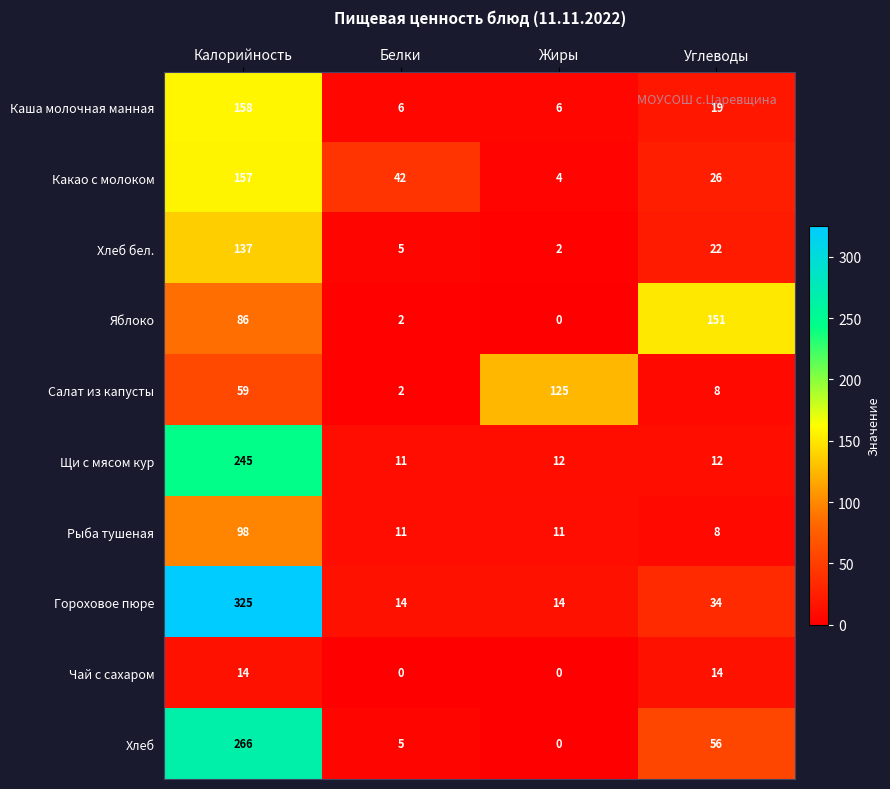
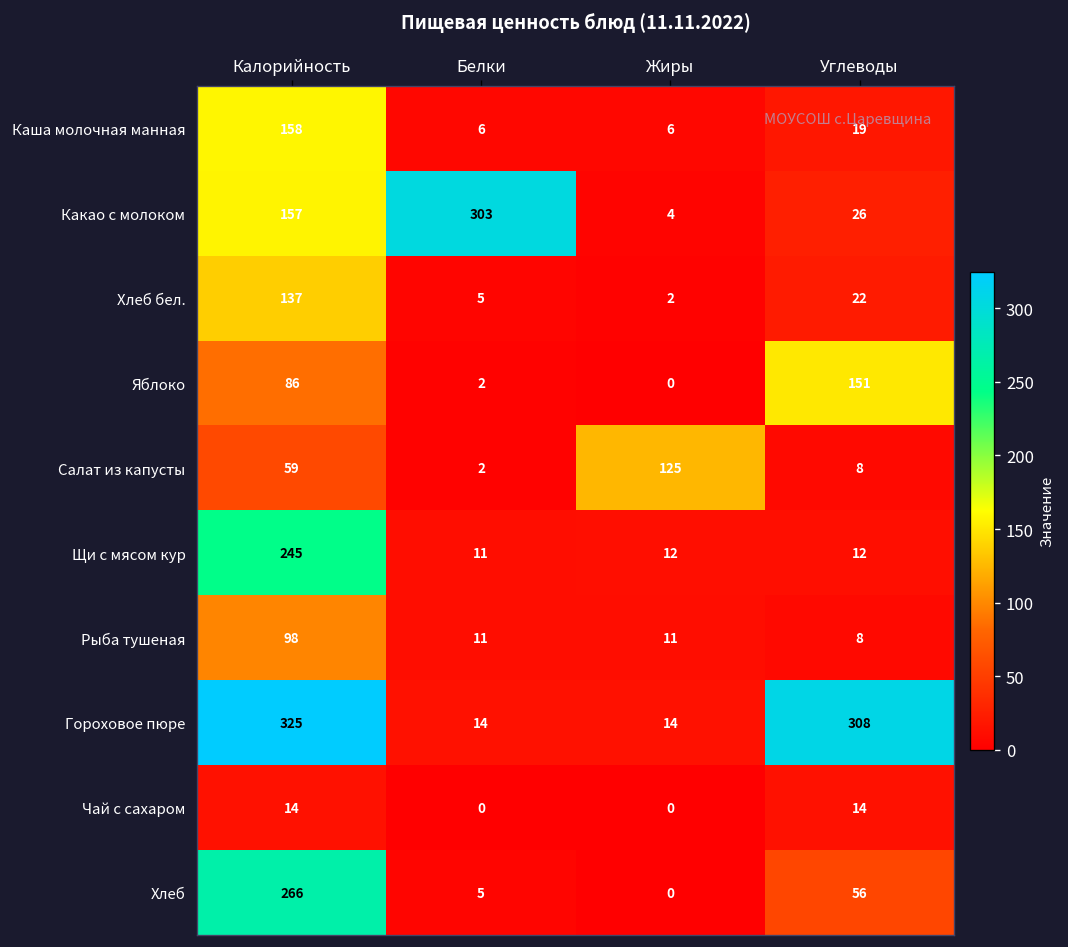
  {
    "Каша молочная манная": {
      "Калорийность": 158,
      "Белки": 6,
      "Жиры": 6
    },
    "Какао с молоком": {
      "Калорийность": 157,
-     "Белки": 42,
+     "Белки": 303,
      "Жиры": 4,
      "Углеводы": 26
    },
    "Хлеб бел.": {
      "Калорийность": 137,
      "Белки": 5,
      "Жиры": 2,
      "Углеводы": 22
    },
    "Яблоко": {
      "Калорийность": 86,
      "Белки": 2,
      "Жиры": 0,
      "Углеводы": 151
    },
    "Салат из капусты": {
      "Калорийность": 59,
      "Белки": 2,
      "Жиры": 125,
      "Углеводы": 8
    },
    "Щи с мясом кур": {
      "Калорийность": 245,
      "Белки": 11,
      "Жиры": 12,
      "Углеводы": 12
    },
    "Рыба тушеная": {
      "Калорийность": 98,
      "Белки": 11,
      "Жиры": 11,
      "Углеводы": 8
    },
    "Гороховое пюре": {
      "Калорийность": 325,
      "Белки": 14,
      "Жиры": 14,
-     "Углеводы": 34
+     "Углеводы": 308
    },
    "Чай с сахаром": {
      "Калорийность": 14,
      "Белки": 0,
      "Жиры": 0,
      "Углеводы": 14
    },
    "Хлеб": {
      "Калорийность": 266,
      "Белки": 5,
      "Жиры": 0,
      "Углеводы": 56
    }
  }
